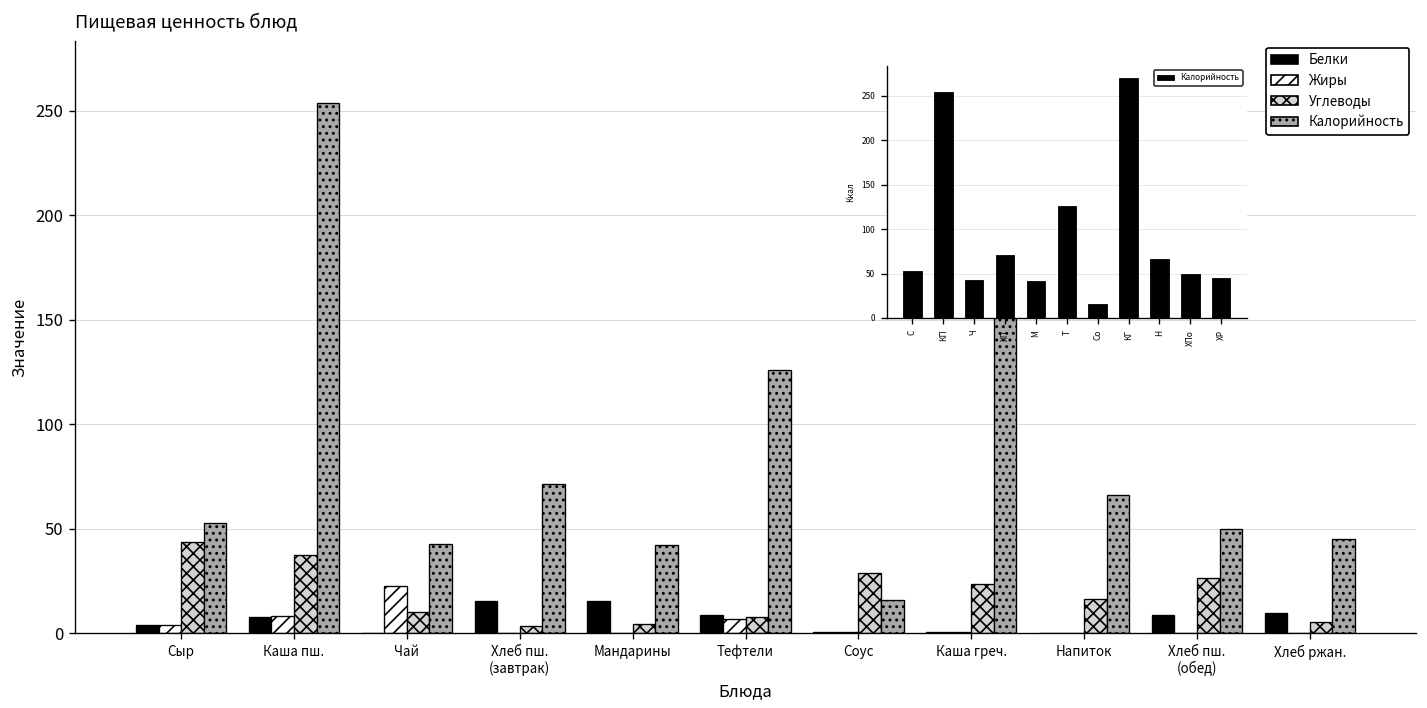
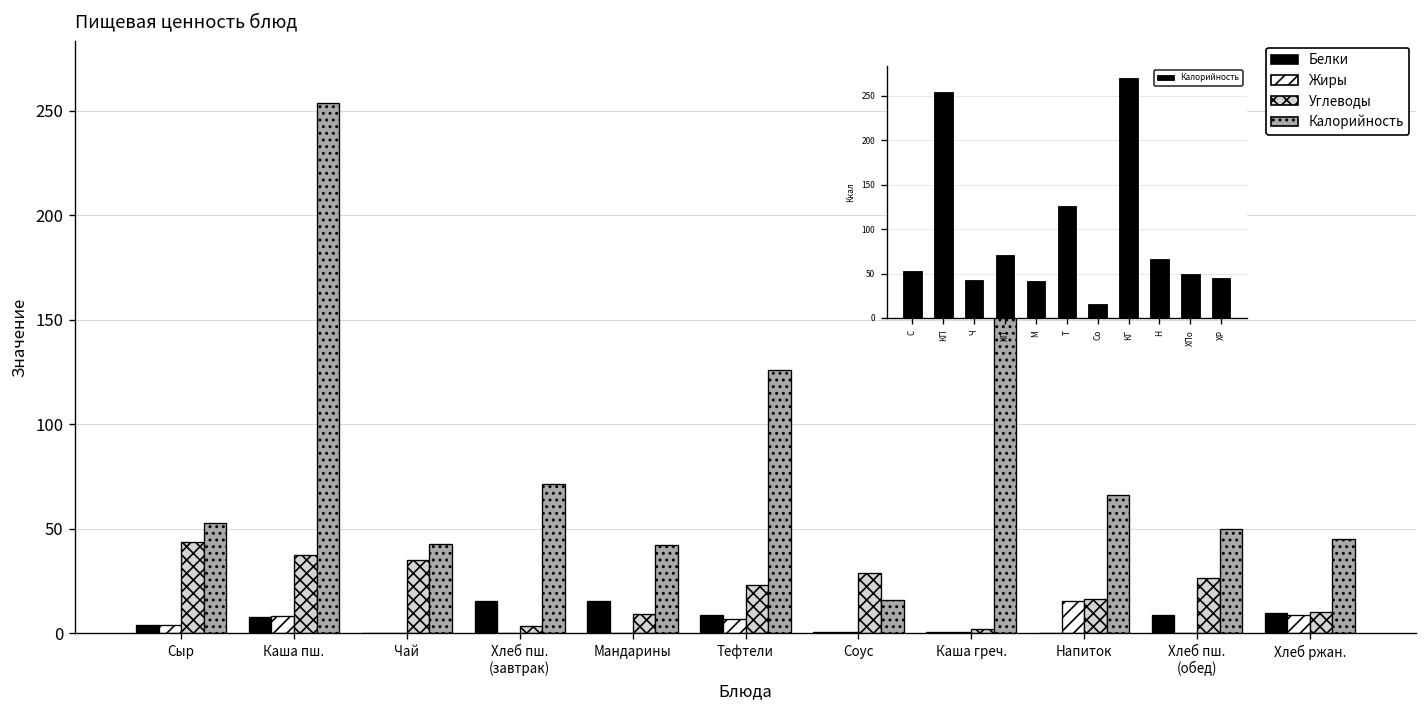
  {
    "Пищевая ценность блюд": {
      "Белки": {
        "Сыр": 4,
        "Каша пш.": 8,
        "Хлеб пш. (завтрак)": 15,
        "Мандарины": 15,
        "Тефтели": 9,
        "Напиток": 0,
        "Хлеб пш. (обед)": 9,
        "Хлеб ржан.": 10
      },
      "Жиры": {
        "Сыр": 4,
        "Каша пш.": 8,
-       "Чай": 22,
+       "Чай": 0,
        "Тефтели": 7,
-       "Напиток": 0,
-       "Хлеб ржан.": 0
+       "Напиток": 15,
+       "Хлеб ржан.": 9
      },
      "Углеводы": {
        "Сыр": 44,
        "Каша пш.": 37,
-       "Чай": 10,
+       "Чай": 35,
        "Хлеб пш. (завтрак)": 4,
-       "Мандарины": 4,
-       "Тефтели": 8,
+       "Мандарины": 9,
+       "Тефтели": 23,
        "Соус": 29,
-       "Каша греч.": 23,
+       "Каша греч.": 2,
        "Напиток": 16,
        "Хлеб пш. (обед)": 26,
-       "Хлеб ржан.": 5
+       "Хлеб ржан.": 10
      }
    }
  }
